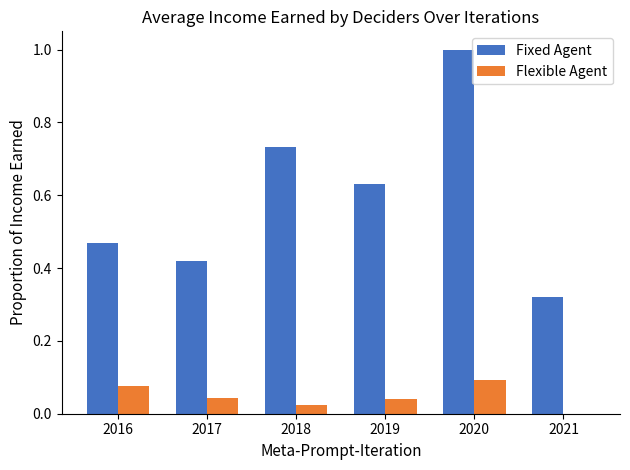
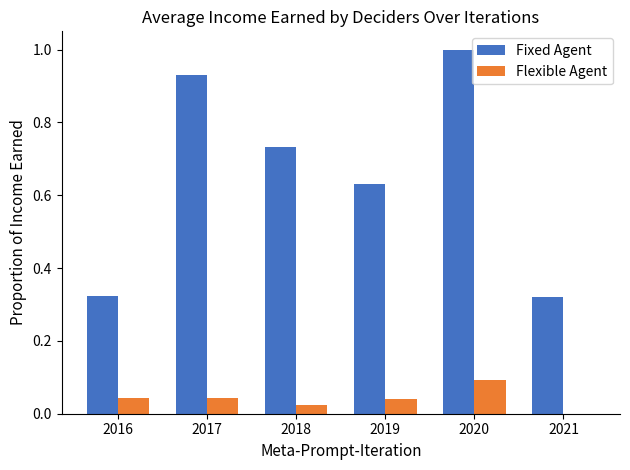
  {
    "Fixed Agent": {
-     "2016": 0.47,
-     "2017": 0.42,
+     "2016": 0.32,
+     "2017": 0.93,
      "2018": 0.73,
      "2019": 0.63,
      "2020": 1.00,
      "2021": 0.32
    },
    "Flexible Agent": {
-     "2016": 0.07,
+     "2016": 0.04,
      "2017": 0.04,
      "2018": 0.02,
      "2019": 0.04,
      "2020": 0.09,
      "2021": 0.00
    }
  }
